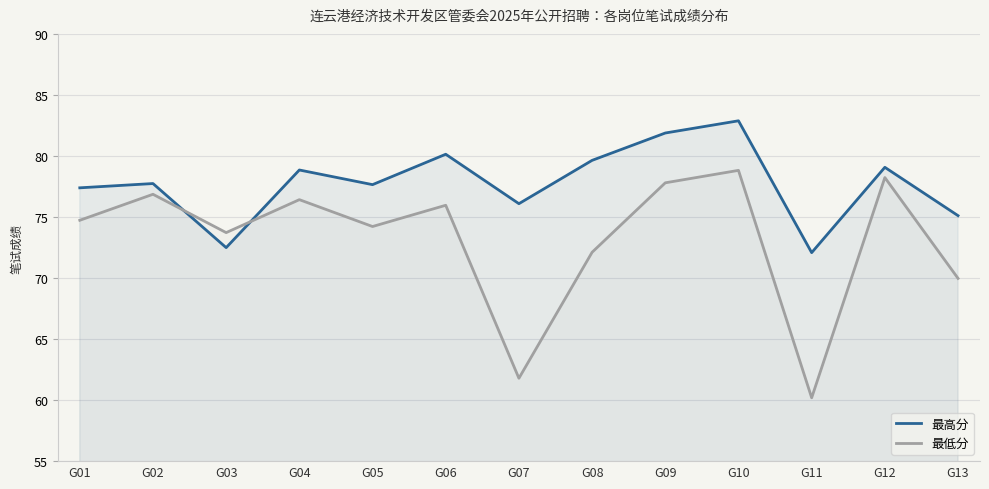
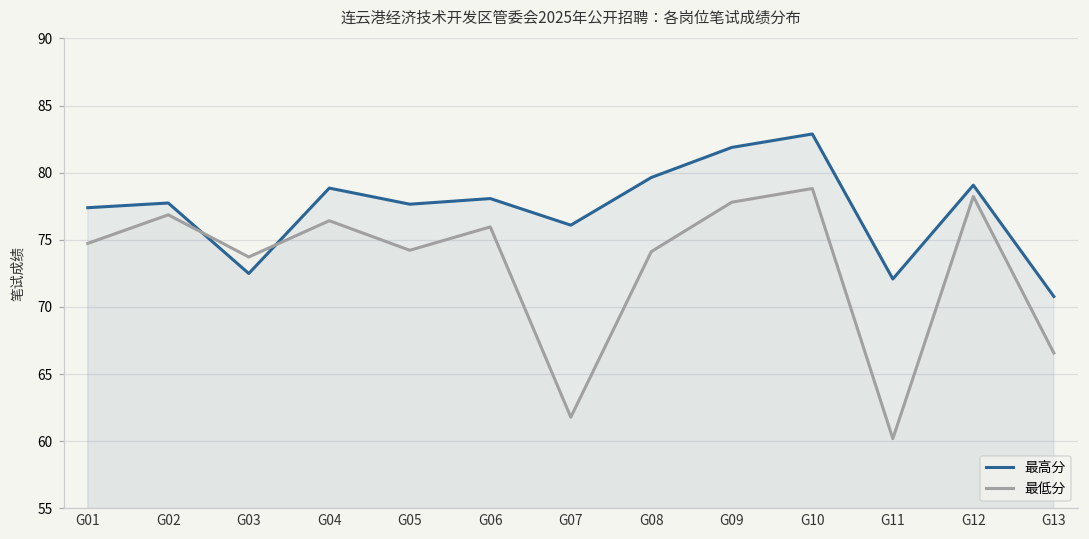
  {
    "最高分": {
      "G01": 77.4,
      "G02": 77.7,
      "G03": 72.5,
      "G04": 78.9,
      "G05": 77.7,
-     "G06": 80.1,
+     "G06": 78.1,
      "G07": 76.1,
      "G08": 79.6,
      "G09": 81.9,
      "G10": 82.9,
      "G11": 72.1,
      "G12": 79.1,
-     "G13": 75.1
+     "G13": 70.8
    },
    "最低分": {
      "G01": 74.7,
      "G02": 76.9,
      "G03": 73.7,
      "G04": 76.4,
      "G05": 74.2,
      "G06": 76.0,
      "G07": 61.8,
-     "G08": 72.1,
+     "G08": 74.1,
      "G09": 77.8,
      "G10": 78.8,
      "G11": 60.2,
      "G12": 78.2,
-     "G13": 70.0
+     "G13": 66.6
    }
  }
